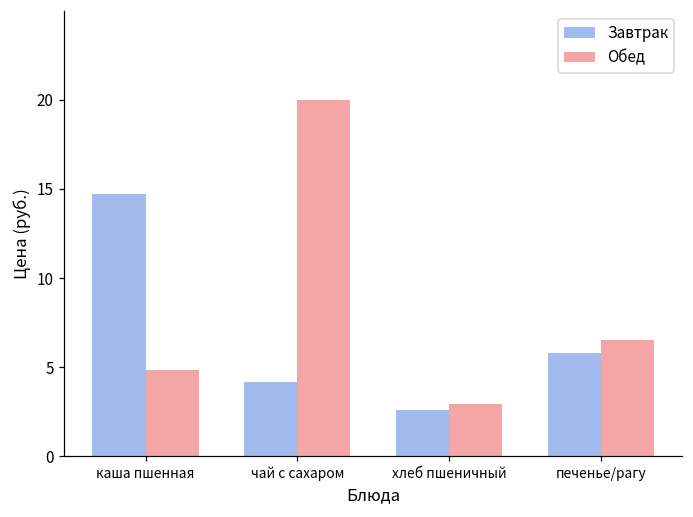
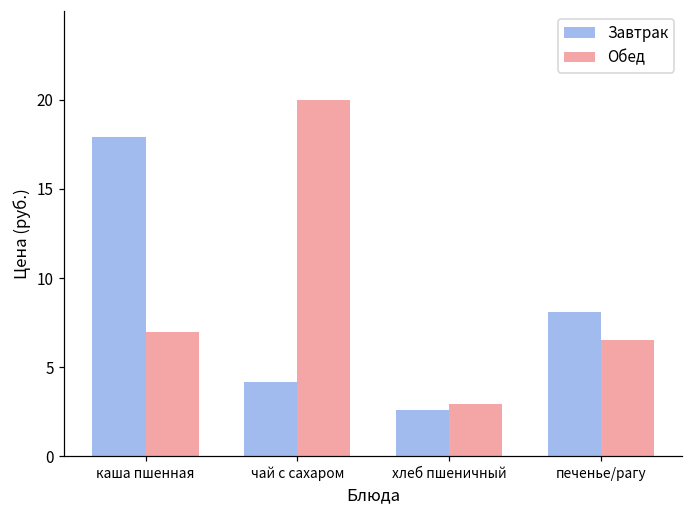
  {
    "Завтрак": {
-     "каша пшенная": 14.7,
+     "каша пшенная": 17.9,
      "чай с сахаром": 4.2,
      "хлеб пшеничный": 2.6,
-     "печенье/рагу": 5.8
+     "печенье/рагу": 8.1
    },
    "Обед": {
-     "каша пшенная": 4.9,
+     "каша пшенная": 7.0,
      "чай с сахаром": 20.0,
      "хлеб пшеничный": 3.0,
      "печенье/рагу": 6.5
    }
  }
